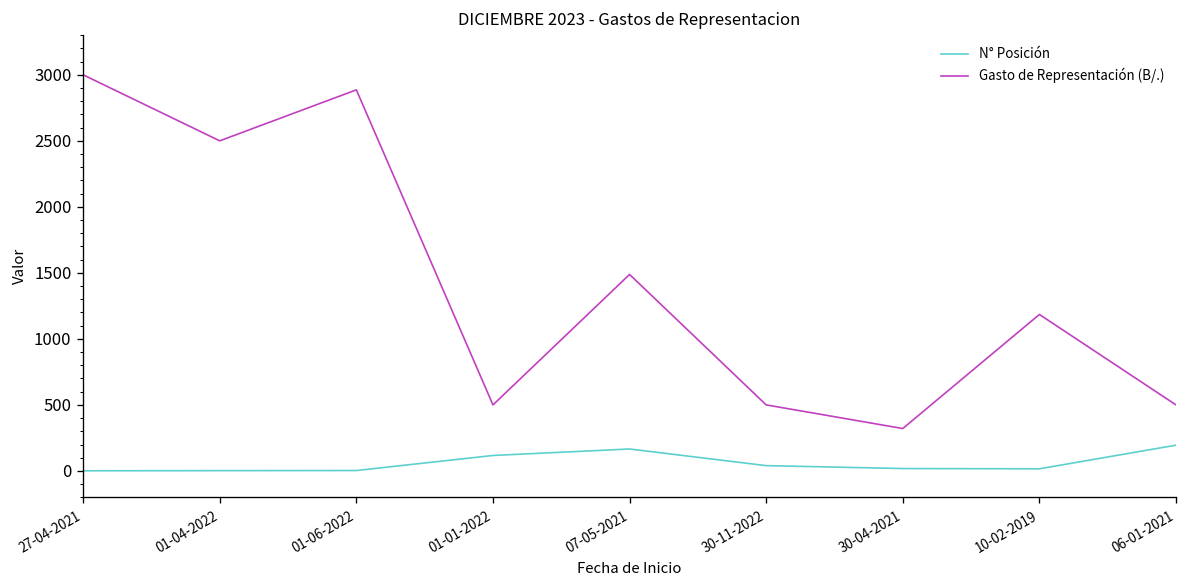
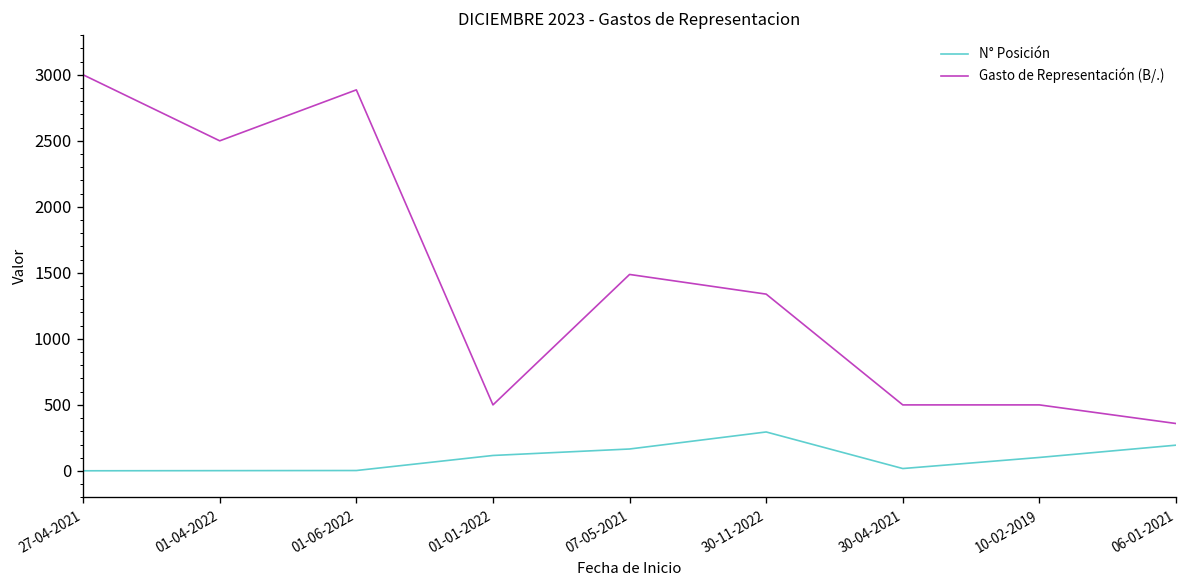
  {
    "N° Posición": {
      "27-04-2021": 0,
      "01-04-2022": 0,
      "01-06-2022": 0,
      "01-01-2022": 120,
      "07-05-2021": 170,
-     "30-11-2022": 40,
+     "30-11-2022": 300,
      "30-04-2021": 20,
-     "10-02-2019": 20,
+     "10-02-2019": 100,
      "06-01-2021": 200
    },
    "Gasto de Representación (B/.)": {
      "27-04-2021": 3000,
      "01-04-2022": 2500,
      "01-06-2022": 2890,
      "01-01-2022": 500,
      "07-05-2021": 1490,
-     "30-11-2022": 500,
-     "30-04-2021": 320,
-     "10-02-2019": 1190,
-     "06-01-2021": 500
+     "30-11-2022": 1340,
+     "30-04-2021": 500,
+     "10-02-2019": 500,
+     "06-01-2021": 360
    }
  }
